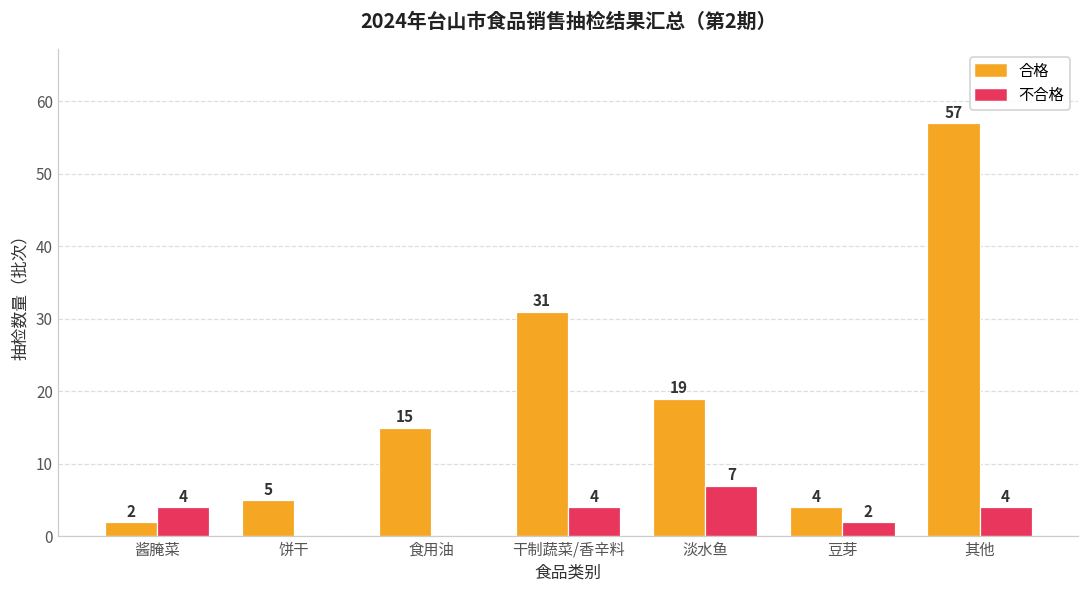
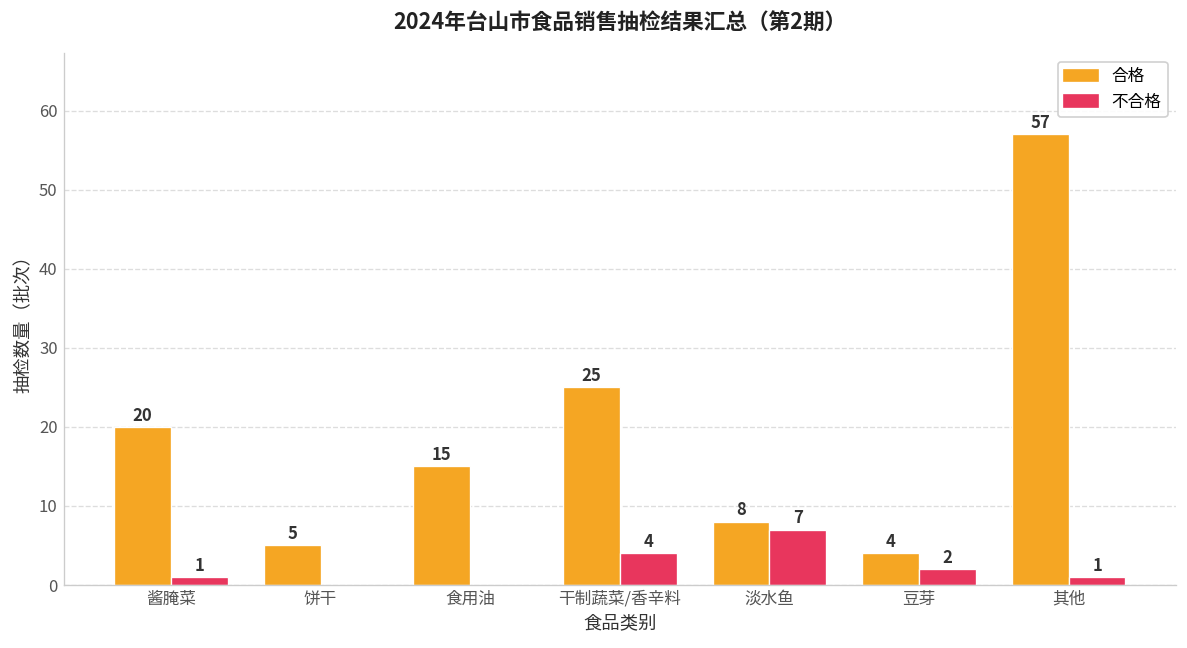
  {
    "合格": {
-     "酱腌菜": 2,
+     "酱腌菜": 20,
      "饼干": 5,
      "食用油": 15,
-     "干制蔬菜/香辛料": 31,
-     "淡水鱼": 19,
+     "干制蔬菜/香辛料": 25,
+     "淡水鱼": 8,
      "豆芽": 4,
      "其他": 57
    },
    "不合格": {
-     "酱腌菜": 4,
+     "酱腌菜": 1,
      "干制蔬菜/香辛料": 4,
      "淡水鱼": 7,
      "豆芽": 2,
-     "其他": 4
+     "其他": 1
    }
  }
